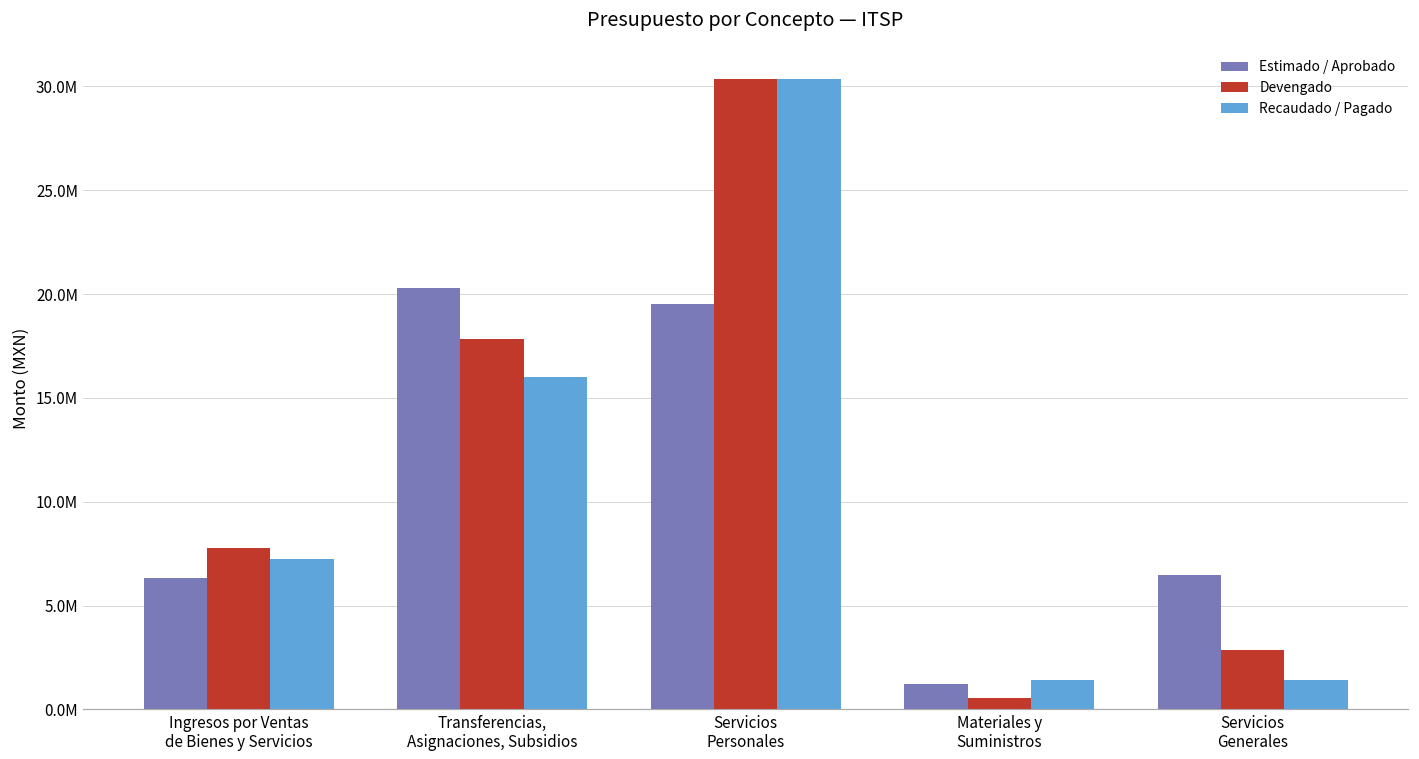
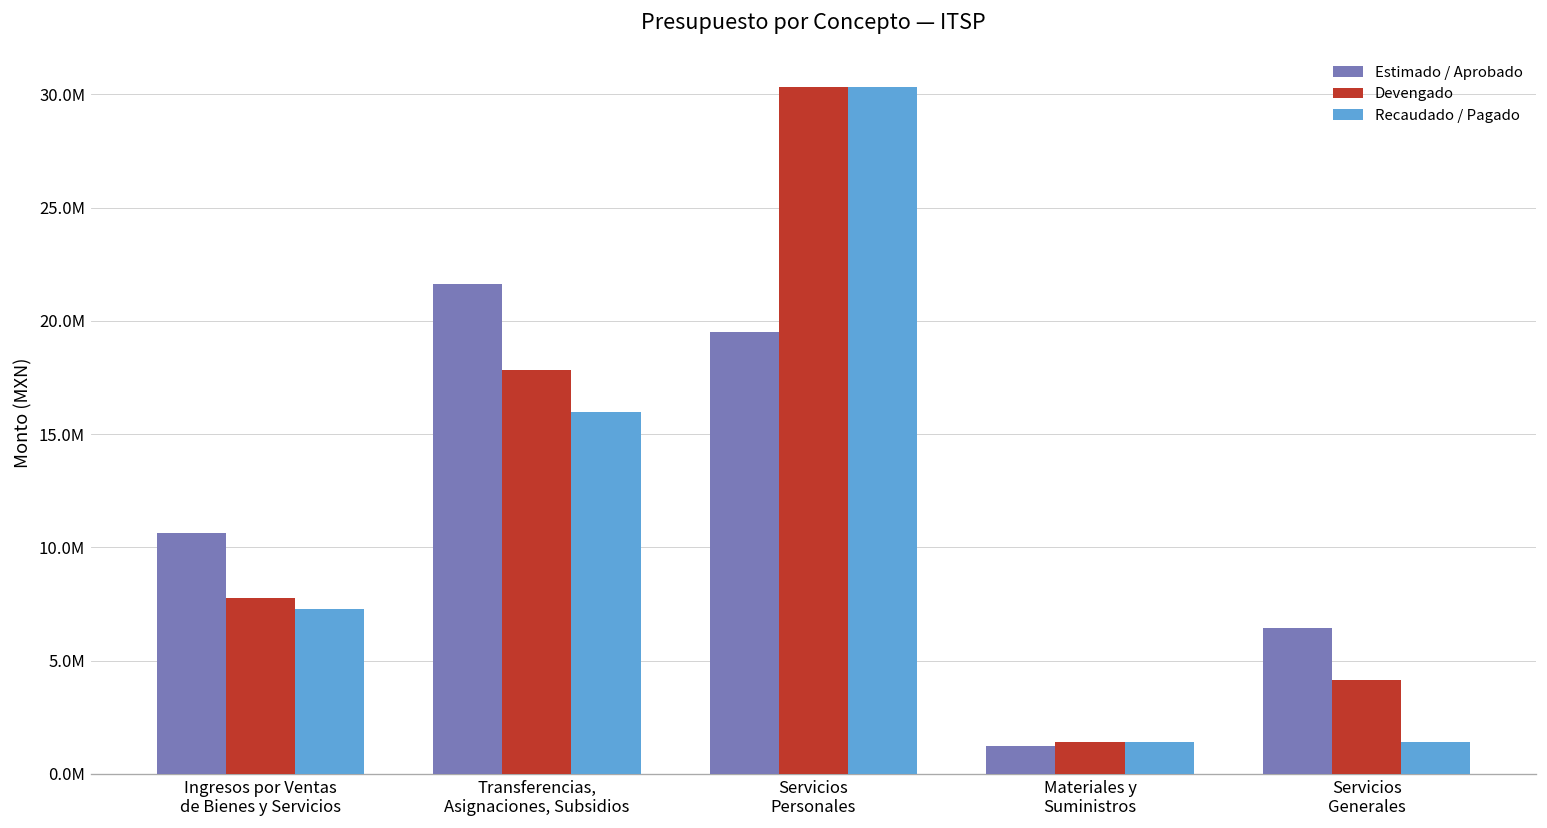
  {
    "Estimado / Aprobado": {
-     "Ingresos por Ventas de Bienes y Servicios": 6300000,
-     "Transferencias, Asignaciones, Subsidios": 20300000,
+     "Ingresos por Ventas de Bienes y Servicios": 10600000,
+     "Transferencias, Asignaciones, Subsidios": 21600000,
      "Servicios Personales": 19500000,
      "Materiales y Suministros": 1200000,
      "Servicios Generales": 6500000
    },
    "Devengado": {
      "Ingresos por Ventas de Bienes y Servicios": 7800000,
      "Transferencias, Asignaciones, Subsidios": 17800000,
      "Servicios Personales": 30300000,
-     "Materiales y Suministros": 600000,
-     "Servicios Generales": 2900000
+     "Materiales y Suministros": 1400000,
+     "Servicios Generales": 4200000
    },
    "Recaudado / Pagado": {
      "Ingresos por Ventas de Bienes y Servicios": 7300000,
      "Transferencias, Asignaciones, Subsidios": 16000000,
      "Servicios Personales": 30300000,
      "Materiales y Suministros": 1400000,
      "Servicios Generales": 1400000
    }
  }
